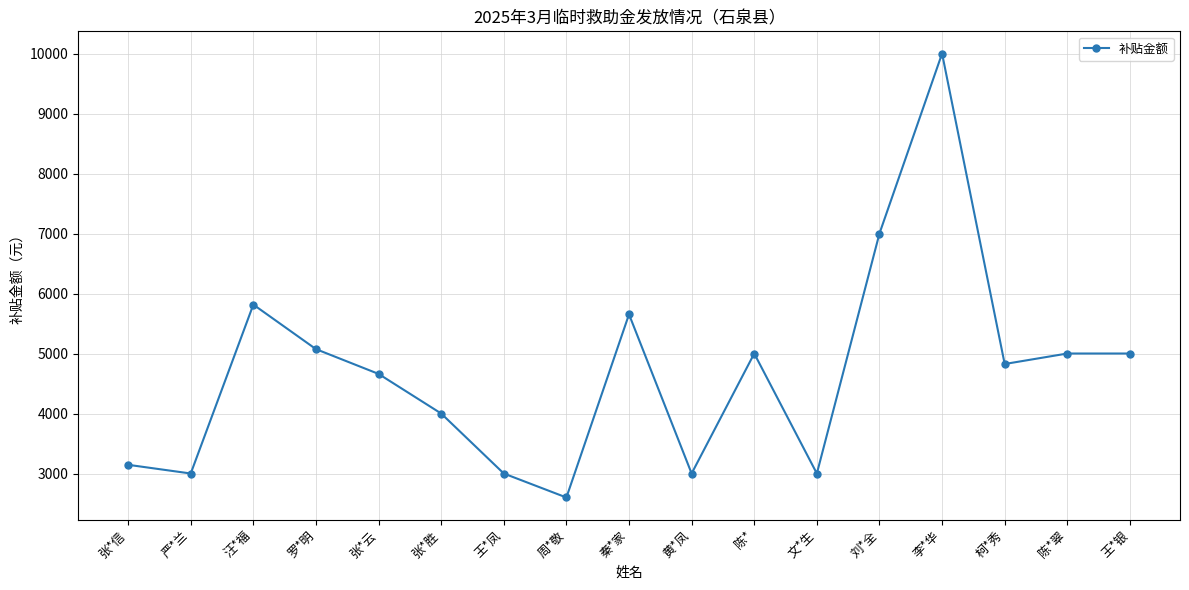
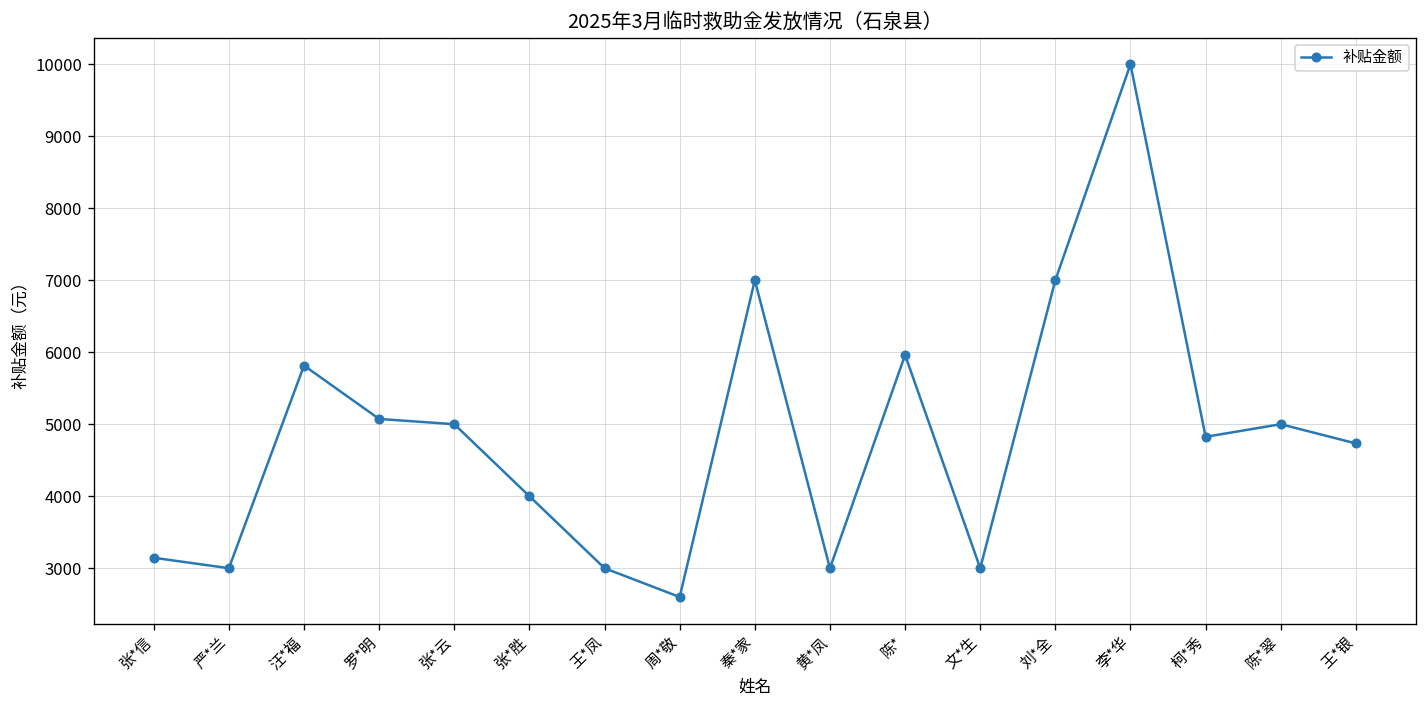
  {
    "张*信": 3100,
    "严*兰": 3000,
    "汪*福": 5800,
    "罗*明": 5100,
-   "张*云": 4700,
+   "张*云": 5000,
    "张*胜": 4000,
    "王*凤": 3000,
    "周*敬": 2600,
-   "秦*家": 5700,
+   "秦*家": 7000,
    "黄*凤": 3000,
-   "陈*": 5000,
+   "陈*": 6000,
    "文*生": 3000,
    "刘*全": 7000,
    "李*华": 10000,
    "柯*秀": 4800,
    "陈*翠": 5000,
-   "王*银": 5000
+   "王*银": 4700
  }
